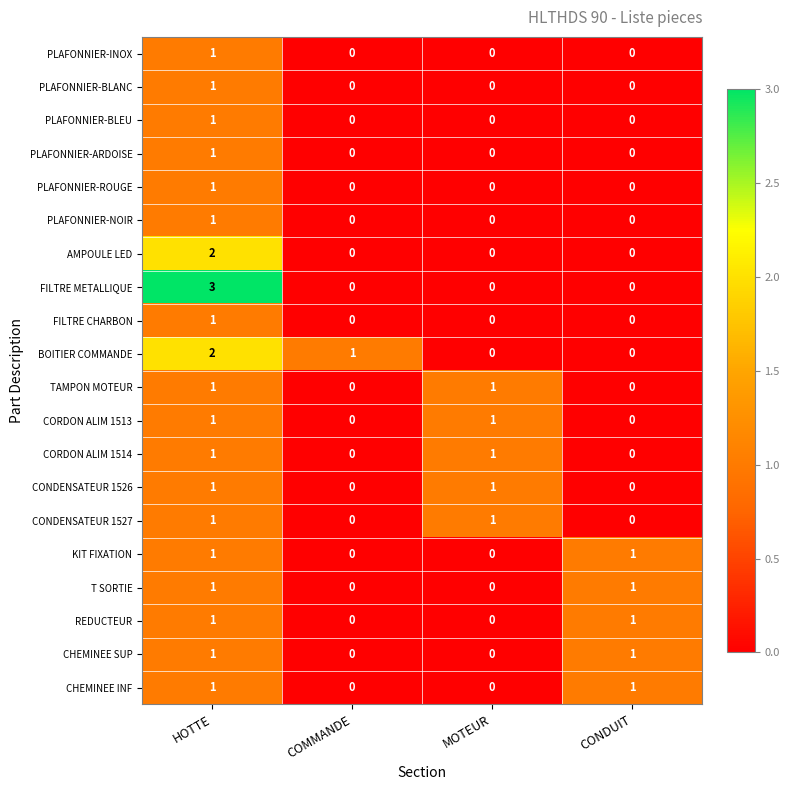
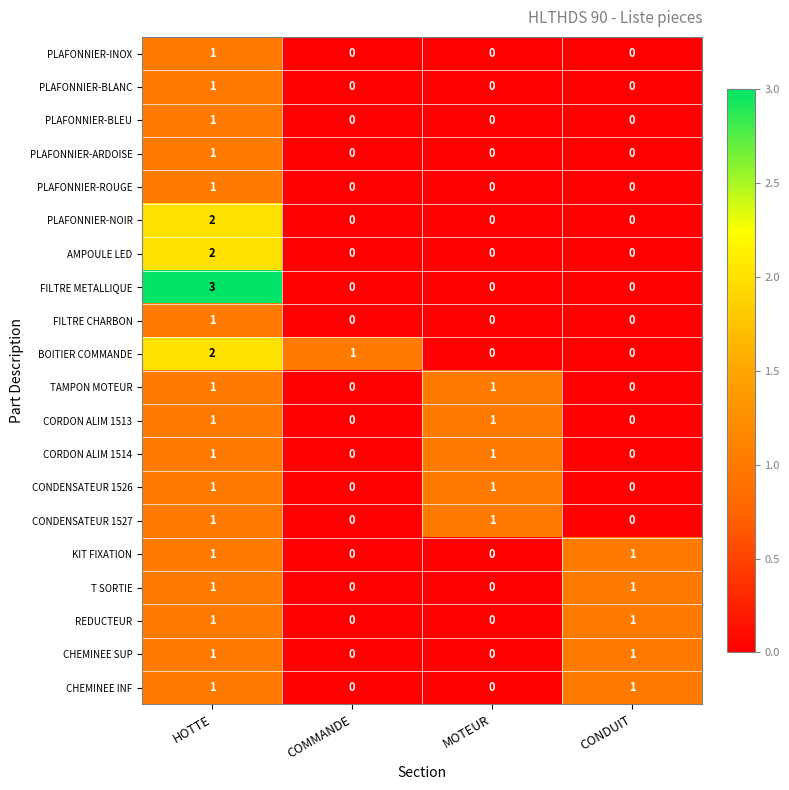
  {
    "PLAFONNIER-INOX": {
      "HOTTE": 1,
      "COMMANDE": 0,
      "MOTEUR": 0,
      "CONDUIT": 0
    },
    "PLAFONNIER-BLANC": {
      "HOTTE": 1,
      "COMMANDE": 0,
      "MOTEUR": 0,
      "CONDUIT": 0
    },
    "PLAFONNIER-BLEU": {
      "HOTTE": 1,
      "COMMANDE": 0,
      "MOTEUR": 0,
      "CONDUIT": 0
    },
    "PLAFONNIER-ARDOISE": {
      "HOTTE": 1,
      "COMMANDE": 0,
      "MOTEUR": 0,
      "CONDUIT": 0
    },
    "PLAFONNIER-ROUGE": {
      "HOTTE": 1,
      "COMMANDE": 0,
      "MOTEUR": 0,
      "CONDUIT": 0
    },
    "PLAFONNIER-NOIR": {
-     "HOTTE": 1,
+     "HOTTE": 2,
      "COMMANDE": 0,
      "MOTEUR": 0,
      "CONDUIT": 0
    },
    "AMPOULE LED": {
      "HOTTE": 2,
      "COMMANDE": 0,
      "MOTEUR": 0,
      "CONDUIT": 0
    },
    "FILTRE METALLIQUE": {
      "HOTTE": 3,
      "COMMANDE": 0,
      "MOTEUR": 0,
      "CONDUIT": 0
    },
    "FILTRE CHARBON": {
      "HOTTE": 1,
      "COMMANDE": 0,
      "MOTEUR": 0,
      "CONDUIT": 0
    },
    "BOITIER COMMANDE": {
      "HOTTE": 2,
      "COMMANDE": 1,
      "MOTEUR": 0,
      "CONDUIT": 0
    },
    "TAMPON MOTEUR": {
      "HOTTE": 1,
      "COMMANDE": 0,
      "MOTEUR": 1,
      "CONDUIT": 0
    },
    "CORDON ALIM 1513": {
      "HOTTE": 1,
      "COMMANDE": 0,
      "MOTEUR": 1,
      "CONDUIT": 0
    },
    "CORDON ALIM 1514": {
      "HOTTE": 1,
      "COMMANDE": 0,
      "MOTEUR": 1,
      "CONDUIT": 0
    },
    "CONDENSATEUR 1526": {
      "HOTTE": 1,
      "COMMANDE": 0,
      "MOTEUR": 1,
      "CONDUIT": 0
    },
    "CONDENSATEUR 1527": {
      "HOTTE": 1,
      "COMMANDE": 0,
      "MOTEUR": 1,
      "CONDUIT": 0
    },
    "KIT FIXATION": {
      "HOTTE": 1,
      "COMMANDE": 0,
      "MOTEUR": 0,
      "CONDUIT": 1
    },
    "T SORTIE": {
      "HOTTE": 1,
      "COMMANDE": 0,
      "MOTEUR": 0,
      "CONDUIT": 1
    },
    "REDUCTEUR": {
      "HOTTE": 1,
      "COMMANDE": 0,
      "MOTEUR": 0,
      "CONDUIT": 1
    },
    "CHEMINEE SUP": {
      "HOTTE": 1,
      "COMMANDE": 0,
      "MOTEUR": 0,
      "CONDUIT": 1
    },
    "CHEMINEE INF": {
      "HOTTE": 1,
      "COMMANDE": 0,
      "MOTEUR": 0,
      "CONDUIT": 1
    }
  }
